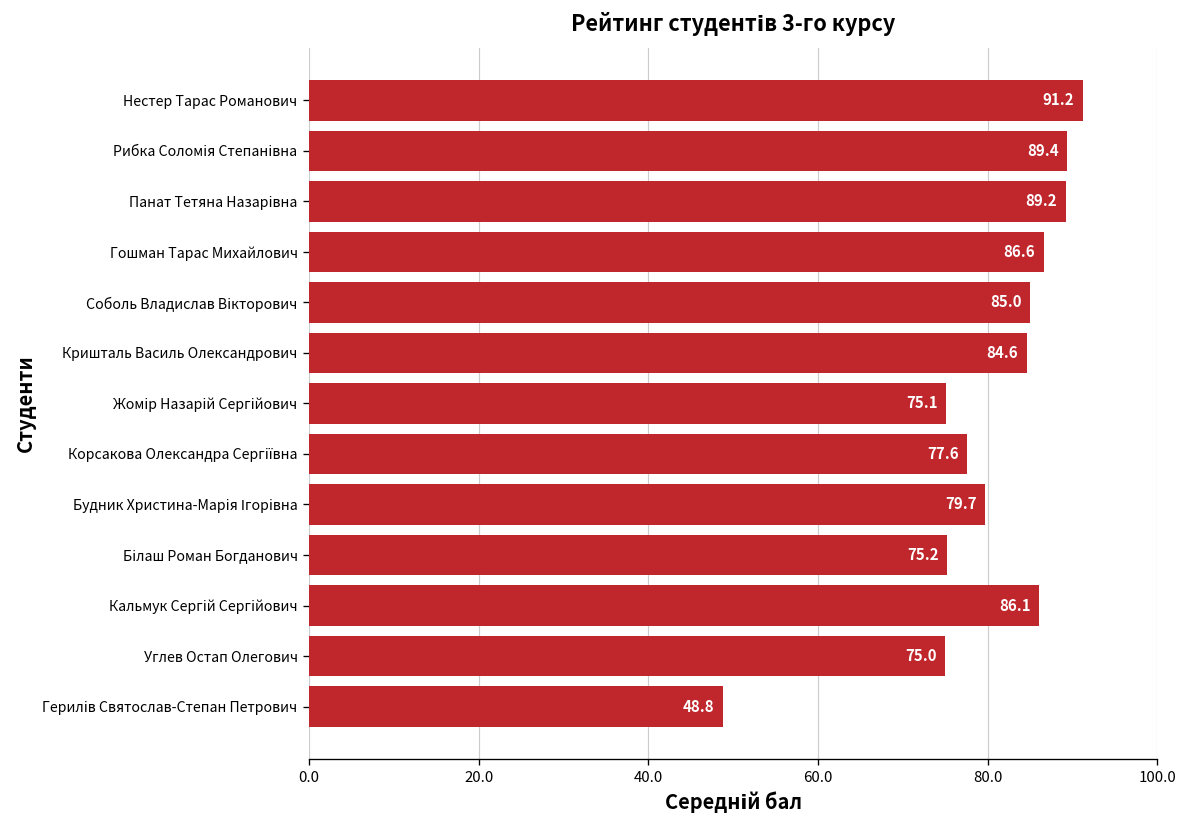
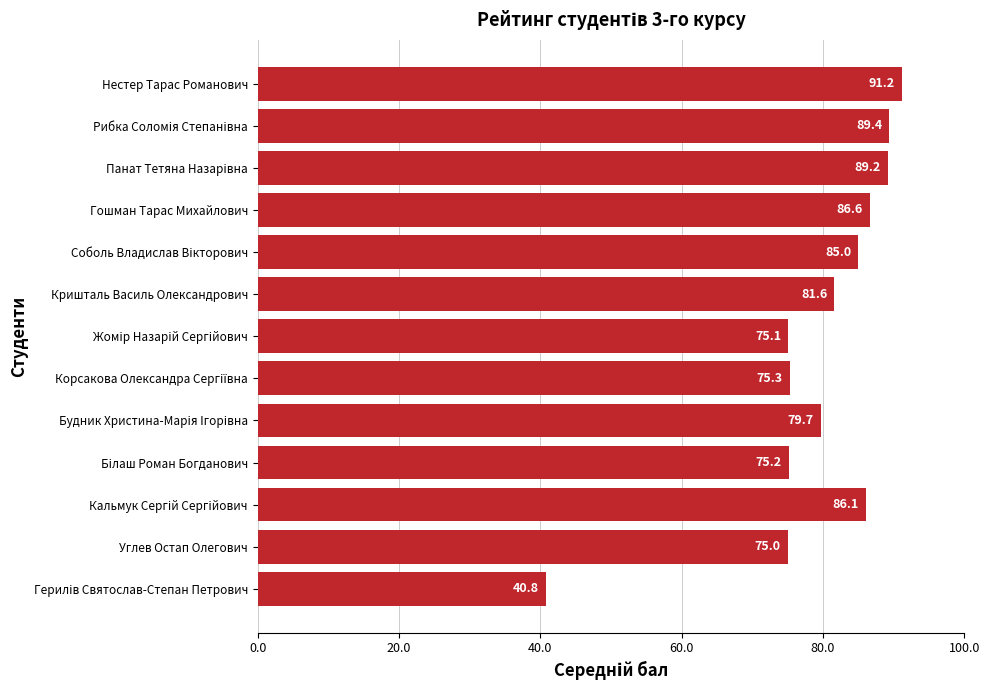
  {
    "Нестер Тарас Романович": 91.2,
    "Рибка Соломія Степанівна": 89.4,
    "Панат Тетяна Назарівна": 89.2,
    "Гошман Тарас Михайлович": 86.6,
    "Соболь Владислав Вікторович": 85.0,
-   "Кришталь Василь Олександрович": 84.6,
+   "Кришталь Василь Олександрович": 81.6,
    "Жомір Назарій Сергійович": 75.1,
-   "Корсакова Олександра Сергіївна": 77.6,
+   "Корсакова Олександра Сергіївна": 75.3,
    "Будник Христина-Марія Ігорівна": 79.7,
    "Білаш Роман Богданович": 75.2,
    "Кальмук Сергій Сергійович": 86.1,
    "Углев Остап Олегович": 75.0,
-   "Герилів Святослав-Степан Петрович": 48.8
+   "Герилів Святослав-Степан Петрович": 40.8
  }
